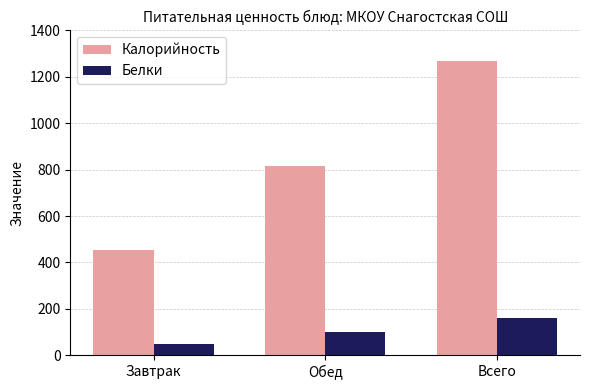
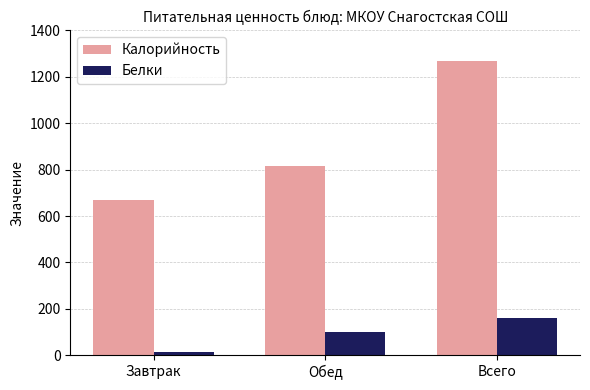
  {
    "Калорийность": {
-     "Завтрак": 450,
+     "Завтрак": 670,
      "Обед": 810,
      "Всего": 1270
    },
    "Белки": {
-     "Завтрак": 50,
+     "Завтрак": 10,
      "Обед": 100,
      "Всего": 160
    }
  }
